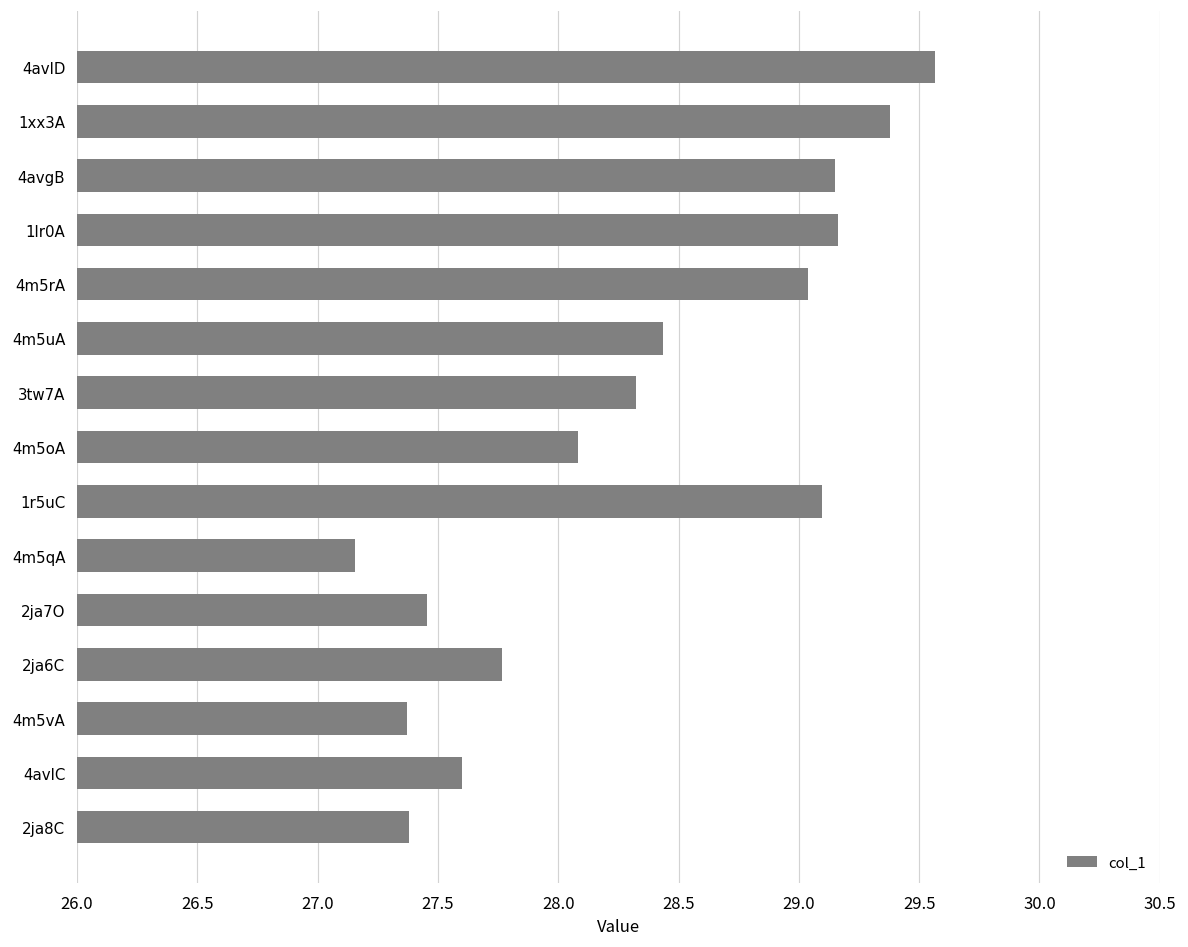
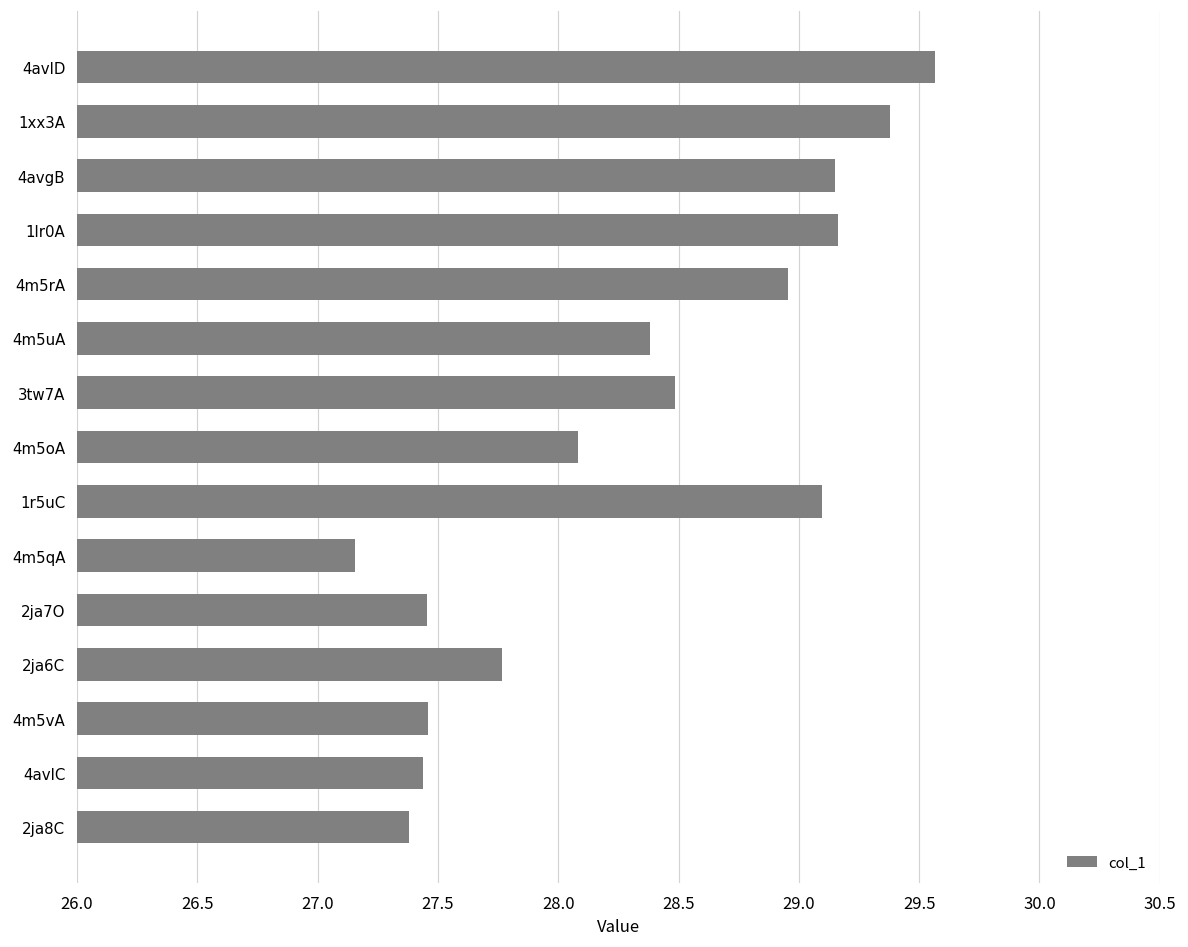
  {
    "4avlD": 29.57,
    "1xx3A": 29.38,
    "4avgB": 29.15,
    "1lr0A": 29.16,
-   "4m5rA": 29.04,
-   "4m5uA": 28.43,
-   "3tw7A": 28.33,
+   "4m5rA": 28.96,
+   "4m5uA": 28.38,
+   "3tw7A": 28.49,
    "4m5oA": 28.08,
    "1r5uC": 29.10,
    "4m5qA": 27.16,
    "2ja7O": 27.46,
    "2ja6C": 27.77,
-   "4m5vA": 27.37,
-   "4avlC": 27.60,
+   "4m5vA": 27.46,
+   "4avlC": 27.44,
    "2ja8C": 27.38
  }
